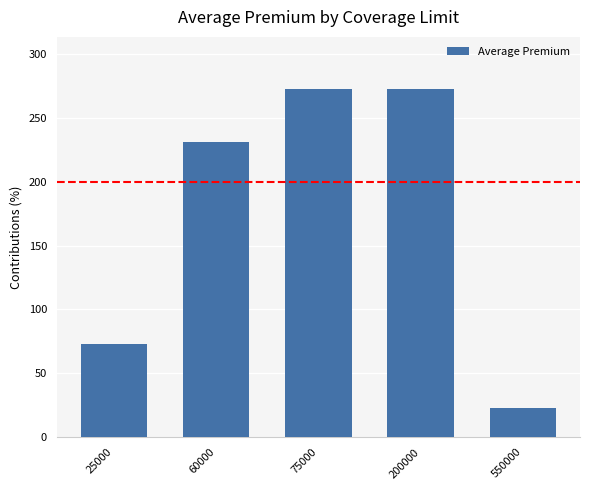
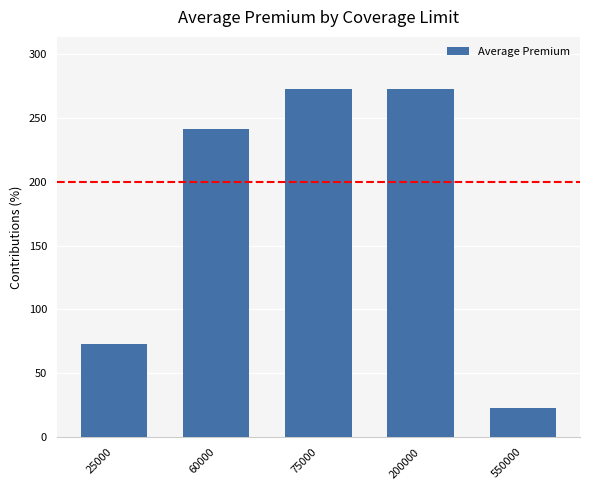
  {
    "25000": 73,
-   "60000": 231,
+   "60000": 241,
    "75000": 273,
    "200000": 272,
    "550000": 23
  }
